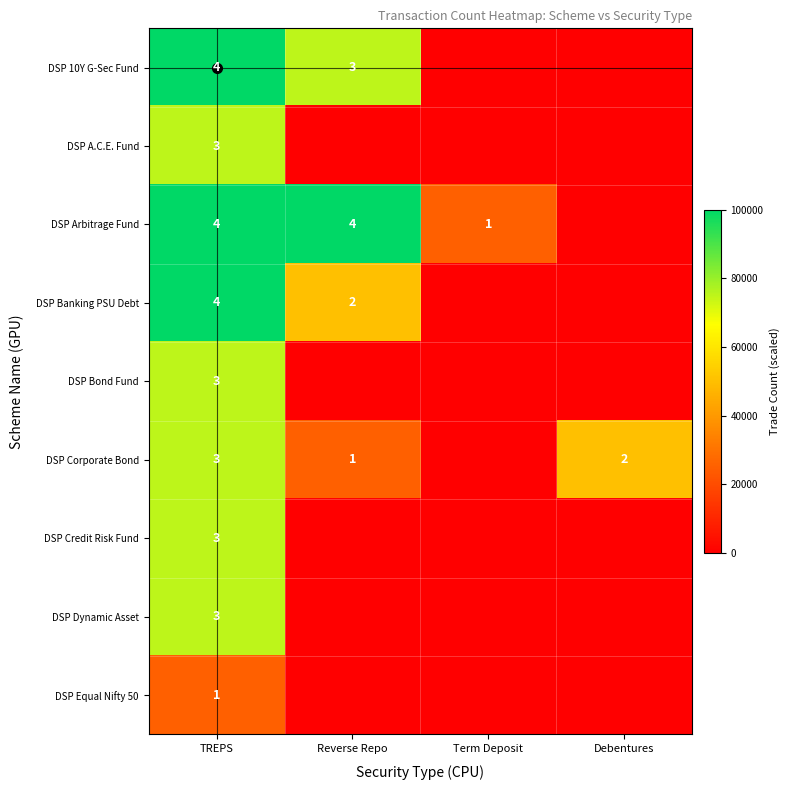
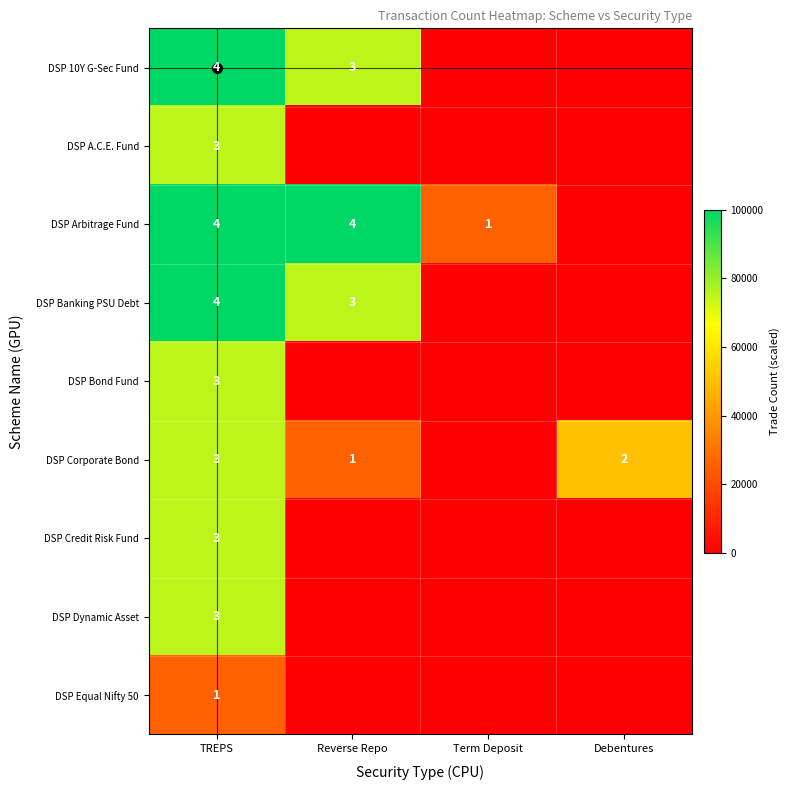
  {
    "DSP 10Y G-Sec Fund": {
      "Reverse Repo": 3
    },
    "DSP A.C.E. Fund": {
      "TREPS": 3
    },
    "DSP Arbitrage Fund": {
      "TREPS": 4,
      "Reverse Repo": 4,
      "Term Deposit": 1
    },
    "DSP Banking PSU Debt": {
      "TREPS": 4,
-     "Reverse Repo": 2
+     "Reverse Repo": 3
    },
    "DSP Bond Fund": {
      "TREPS": 3
    },
    "DSP Corporate Bond": {
      "TREPS": 3,
      "Reverse Repo": 1,
      "Debentures": 2
    },
    "DSP Credit Risk Fund": {
      "TREPS": 3
    },
    "DSP Dynamic Asset": {
      "TREPS": 3
    },
    "DSP Equal Nifty 50": {
      "TREPS": 1
    }
  }
